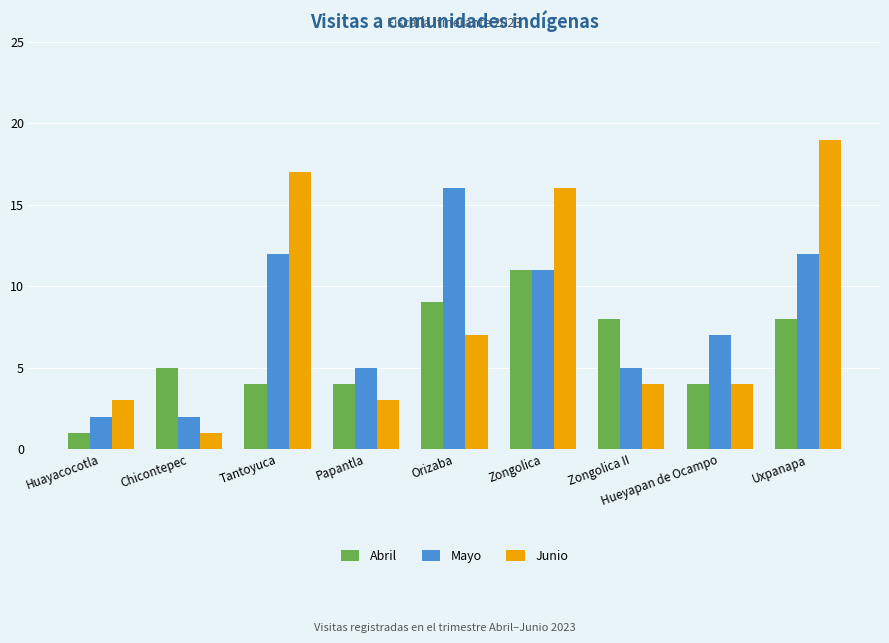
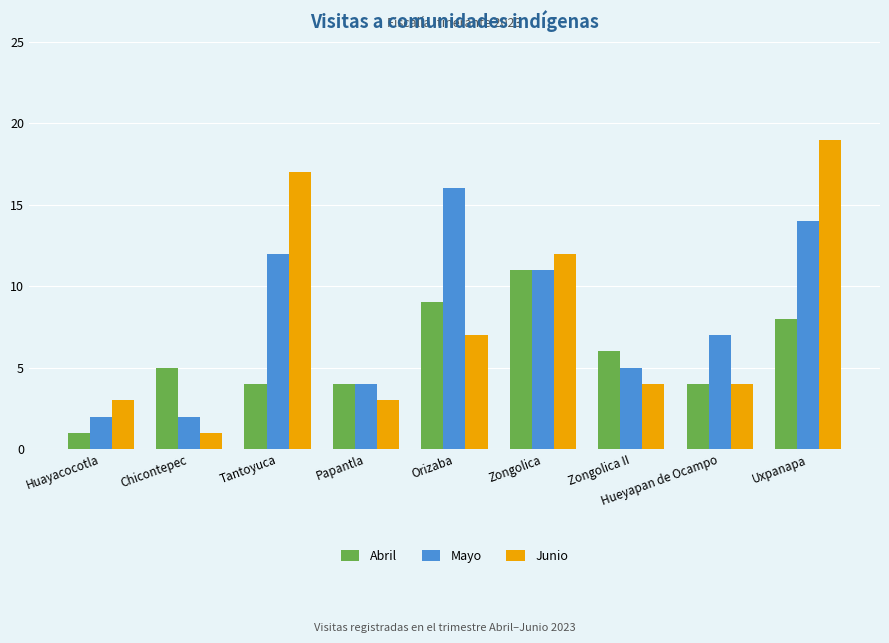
  {
    "Abril": {
      "Huayacocotla": 1,
      "Chicontepec": 5,
      "Tantoyuca": 4,
      "Papantla": 4,
      "Orizaba": 9,
      "Zongolica": 11,
-     "Zongolica II": 8,
+     "Zongolica II": 6,
      "Hueyapan de Ocampo": 4,
      "Uxpanapa": 8
    },
    "Mayo": {
      "Huayacocotla": 2,
      "Chicontepec": 2,
      "Tantoyuca": 12,
-     "Papantla": 5,
+     "Papantla": 4,
      "Orizaba": 16,
      "Zongolica": 11,
      "Zongolica II": 5,
      "Hueyapan de Ocampo": 7,
-     "Uxpanapa": 12
+     "Uxpanapa": 14
    },
    "Junio": {
      "Huayacocotla": 3,
      "Chicontepec": 1,
      "Tantoyuca": 17,
      "Papantla": 3,
      "Orizaba": 7,
-     "Zongolica": 16,
+     "Zongolica": 12,
      "Zongolica II": 4,
      "Hueyapan de Ocampo": 4,
      "Uxpanapa": 19
    }
  }
